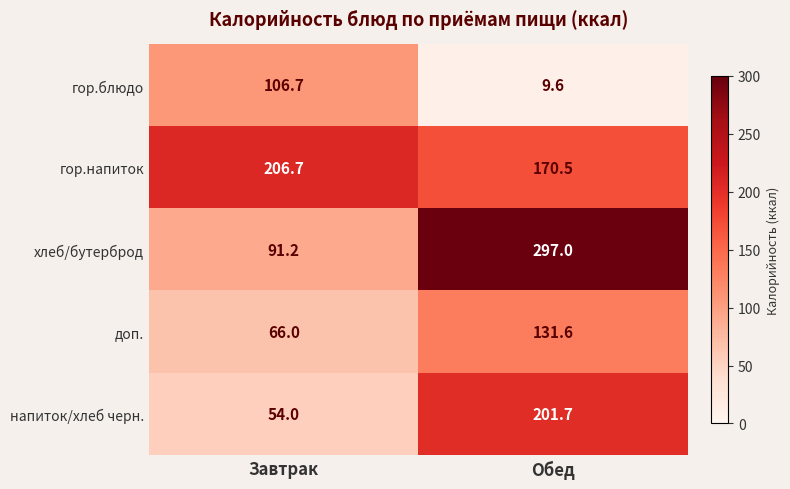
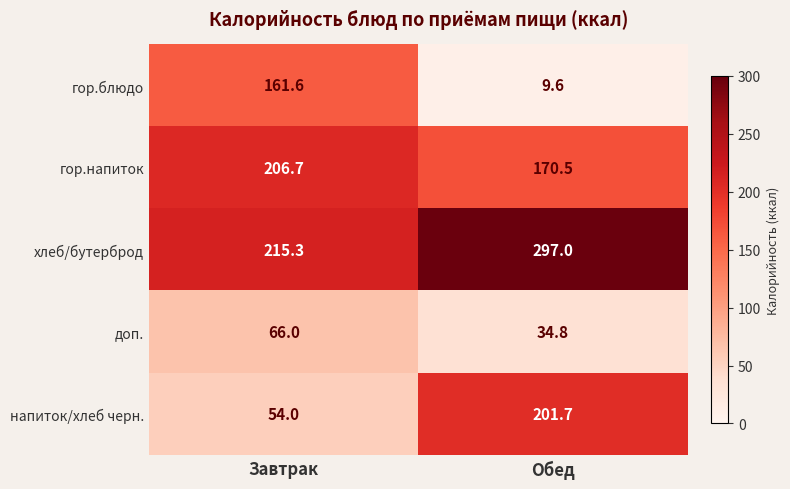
  {
    "гор.блюдо": {
-     "Завтрак": 106.7,
+     "Завтрак": 161.6,
      "Обед": 9.6
    },
    "гор.напиток": {
      "Завтрак": 206.7,
      "Обед": 170.5
    },
    "хлеб/бутерброд": {
-     "Завтрак": 91.2,
+     "Завтрак": 215.3,
      "Обед": 297.0
    },
    "доп.": {
      "Завтрак": 66.0,
-     "Обед": 131.6
+     "Обед": 34.8
    },
    "напиток/хлеб черн.": {
      "Завтрак": 54.0,
      "Обед": 201.7
    }
  }
